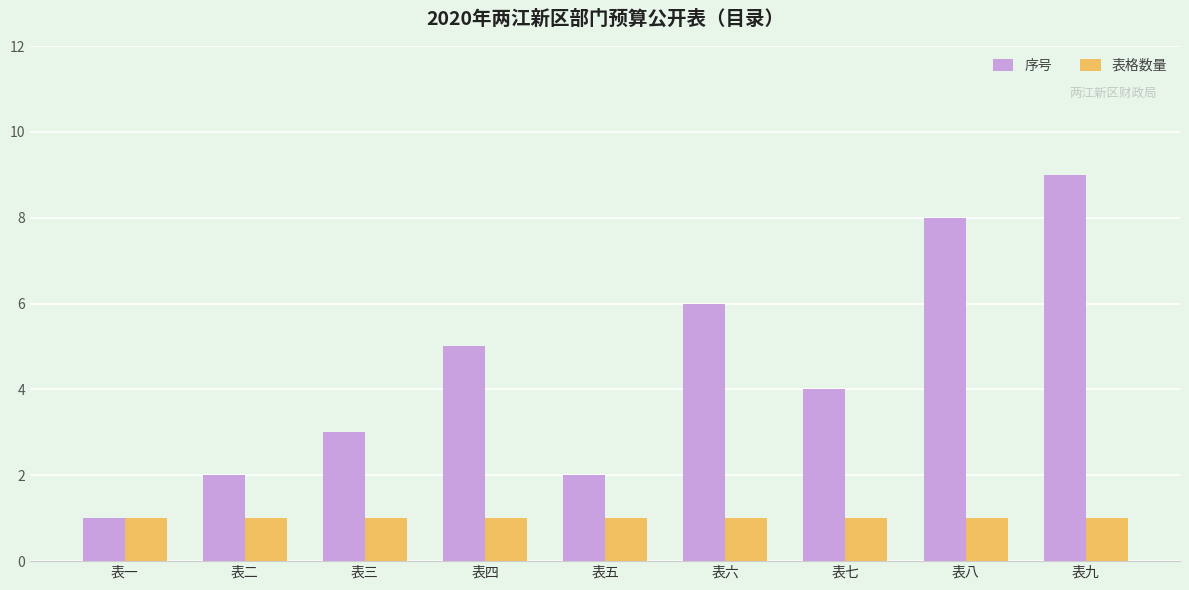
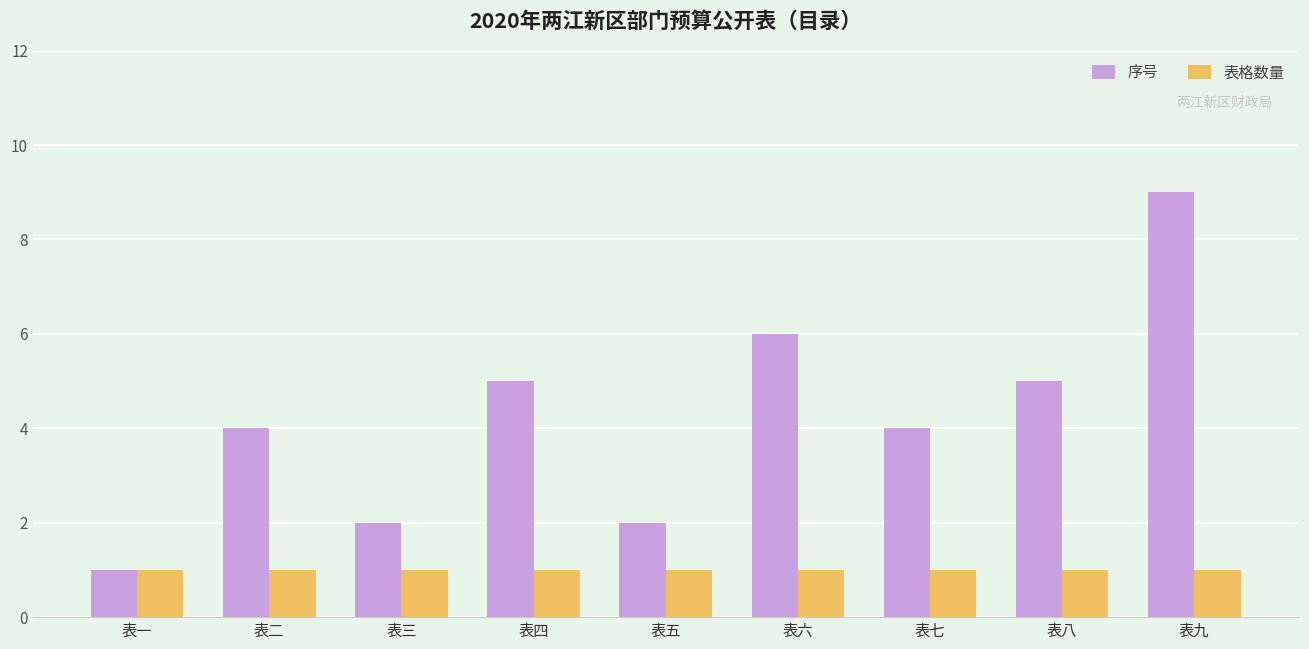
  {
    "序号": {
      "表一": 1,
-     "表二": 2,
-     "表三": 3,
+     "表二": 4,
+     "表三": 2,
      "表四": 5,
      "表五": 2,
      "表六": 6,
      "表七": 4,
-     "表八": 8,
+     "表八": 5,
      "表九": 9
    },
    "表格数量": {
      "表一": 1,
      "表二": 1,
      "表三": 1,
      "表四": 1,
      "表五": 1,
      "表六": 1,
      "表七": 1,
      "表八": 1,
      "表九": 1
    }
  }
